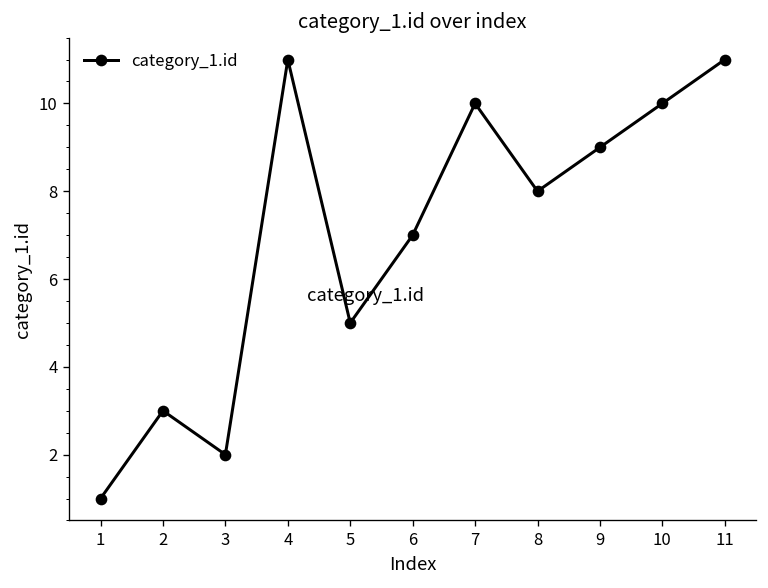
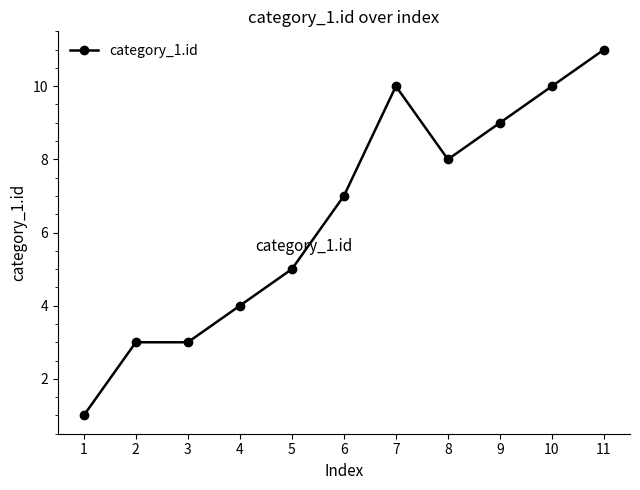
  {
    "1": 1,
    "2": 3,
-   "3": 2,
-   "4": 11,
+   "3": 3,
+   "4": 4,
    "6": 7,
    "7": 10,
    "8": 8,
    "9": 9,
    "10": 10,
    "11": 11
  }
